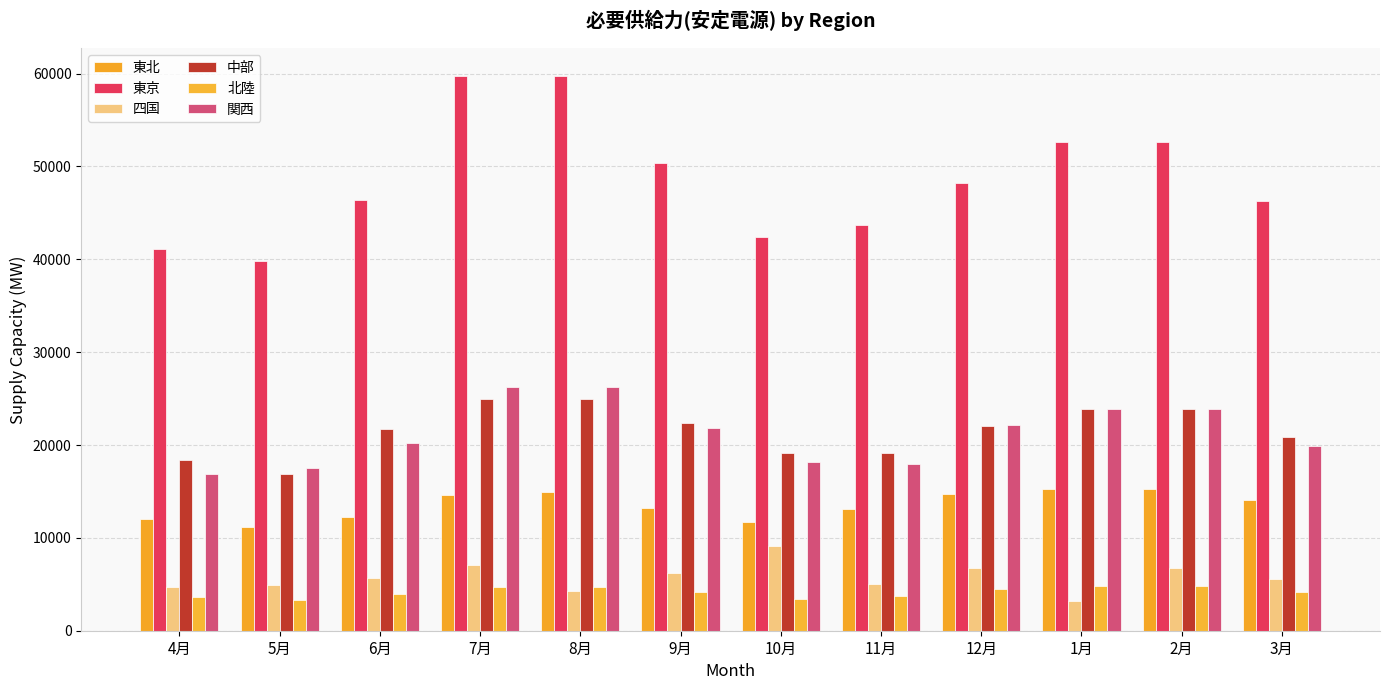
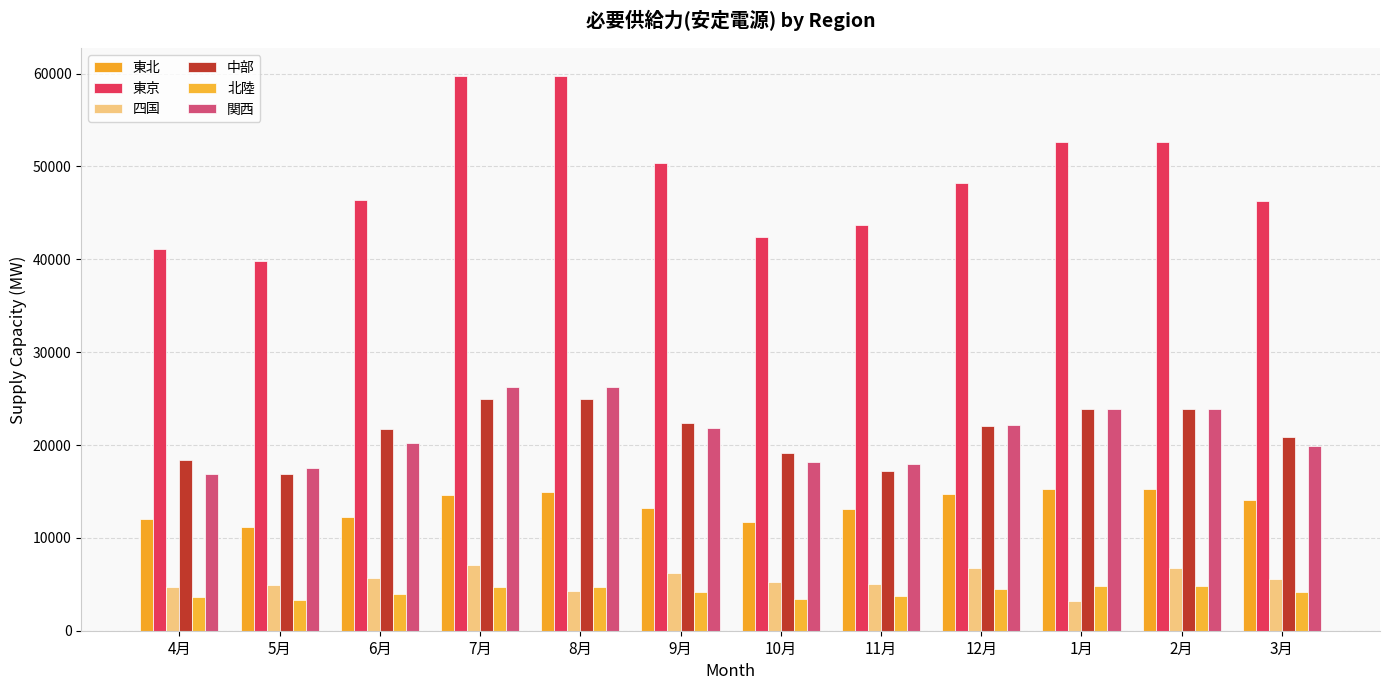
  {
    "四国": {
      "4月": 5000,
      "5月": 5000,
      "6月": 6000,
      "7月": 7000,
      "8月": 4000,
      "9月": 6000,
-     "10月": 9000,
+     "10月": 5000,
      "11月": 5000,
      "12月": 7000,
      "1月": 3000,
      "2月": 7000,
      "3月": 6000
    },
    "中部": {
      "4月": 18000,
      "5月": 17000,
      "6月": 22000,
      "7月": 25000,
      "8月": 25000,
      "9月": 22000,
      "10月": 19000,
-     "11月": 19000,
+     "11月": 17000,
      "12月": 22000,
      "1月": 24000,
      "2月": 24000,
      "3月": 21000
    }
  }
